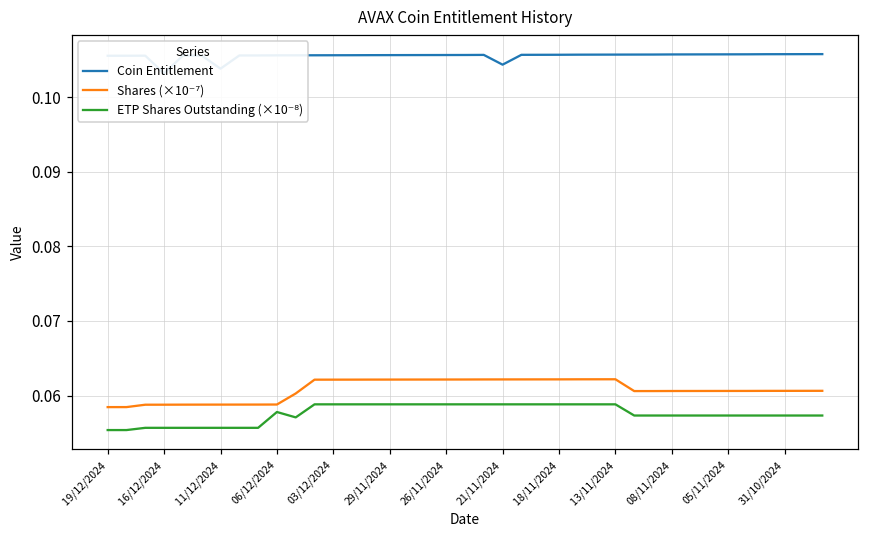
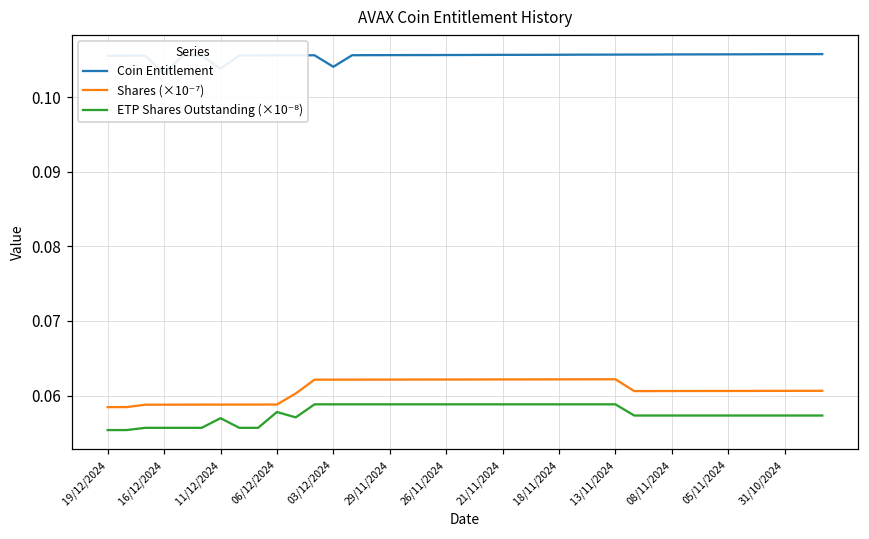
  {
    "Coin Entitlement": {
-     "03/12/2024": 0.106,
+     "03/12/2024": 0.104,
      "29/11/2024": 0.106,
      "26/11/2024": 0.106,
-     "21/11/2024": 0.104,
+     "21/11/2024": 0.106,
      "18/11/2024": 0.106,
      "13/11/2024": 0.106,
      "08/11/2024": 0.106,
      "05/11/2024": 0.106,
      "31/10/2024": 0.106
    },
    "Shares (×10⁻⁷)": {
      "19/12/2024": 0.058,
      "16/12/2024": 0.059,
      "11/12/2024": 0.059,
      "06/12/2024": 0.059,
      "03/12/2024": 0.062,
      "29/11/2024": 0.062,
      "26/11/2024": 0.062,
      "21/11/2024": 0.062,
      "18/11/2024": 0.062,
      "13/11/2024": 0.062,
      "08/11/2024": 0.061,
      "05/11/2024": 0.061,
      "31/10/2024": 0.061
    },
    "ETP Shares Outstanding (×10⁻⁸)": {
      "19/12/2024": 0.055,
      "16/12/2024": 0.056,
-     "11/12/2024": 0.056,
+     "11/12/2024": 0.057,
      "06/12/2024": 0.058,
      "03/12/2024": 0.059,
      "29/11/2024": 0.059,
      "26/11/2024": 0.059,
      "21/11/2024": 0.059,
      "18/11/2024": 0.059,
      "13/11/2024": 0.059,
      "08/11/2024": 0.057,
      "05/11/2024": 0.057,
      "31/10/2024": 0.057
    }
  }
